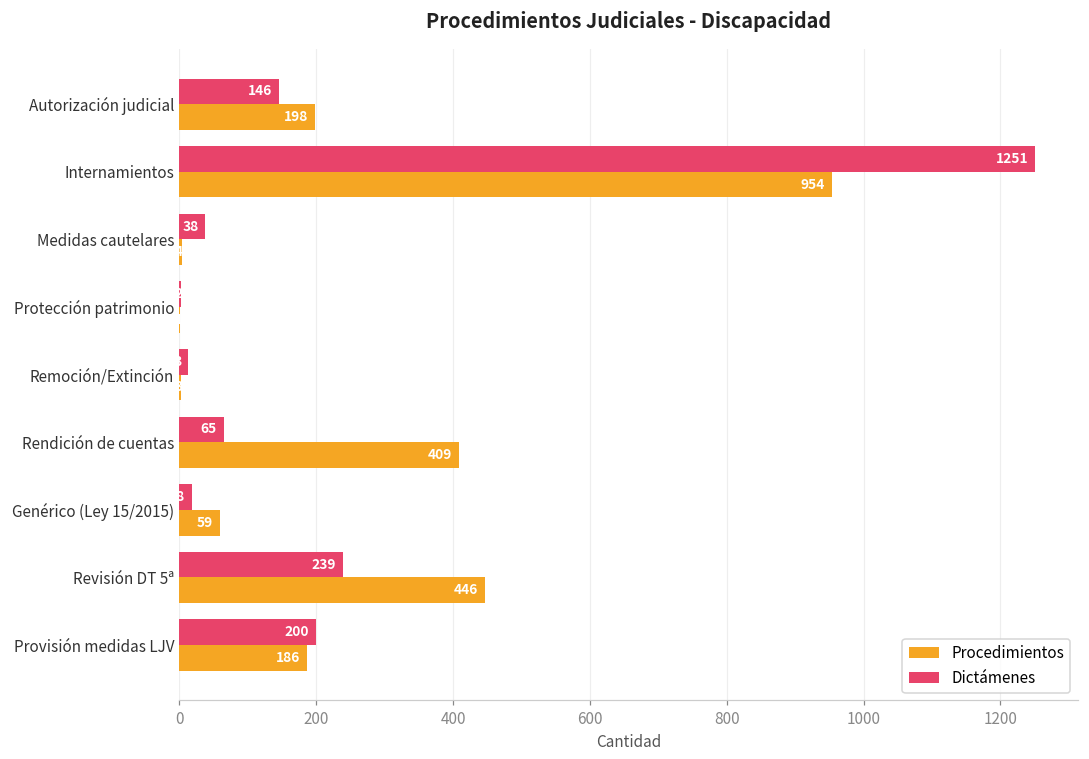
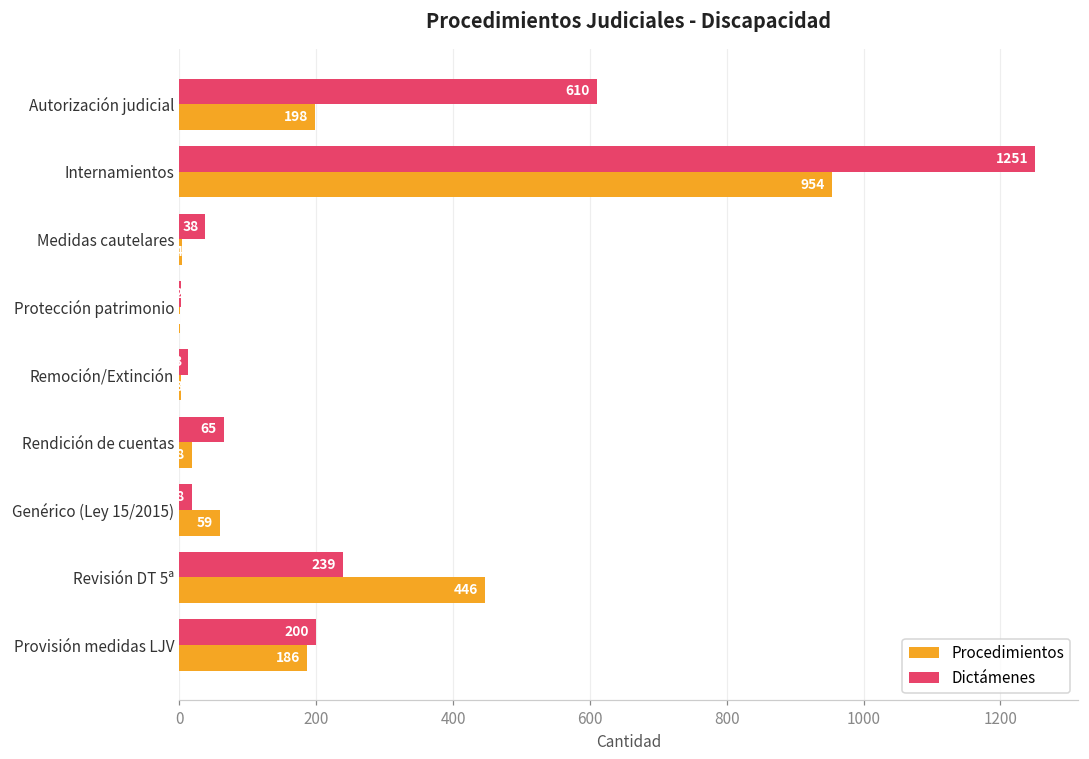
  {
    "Procedimientos": {
-     "Rendición de cuentas": 410
+     "Rendición de cuentas": 20
    },
    "Dictámenes": {
-     "Autorización judicial": 146,
+     "Autorización judicial": 610,
      "Internamientos": 1251,
      "Medidas cautelares": 38,
      "Rendición de cuentas": 65,
      "Revisión DT 5ª": 239,
      "Provisión medidas LJV": 200
    }
  }
